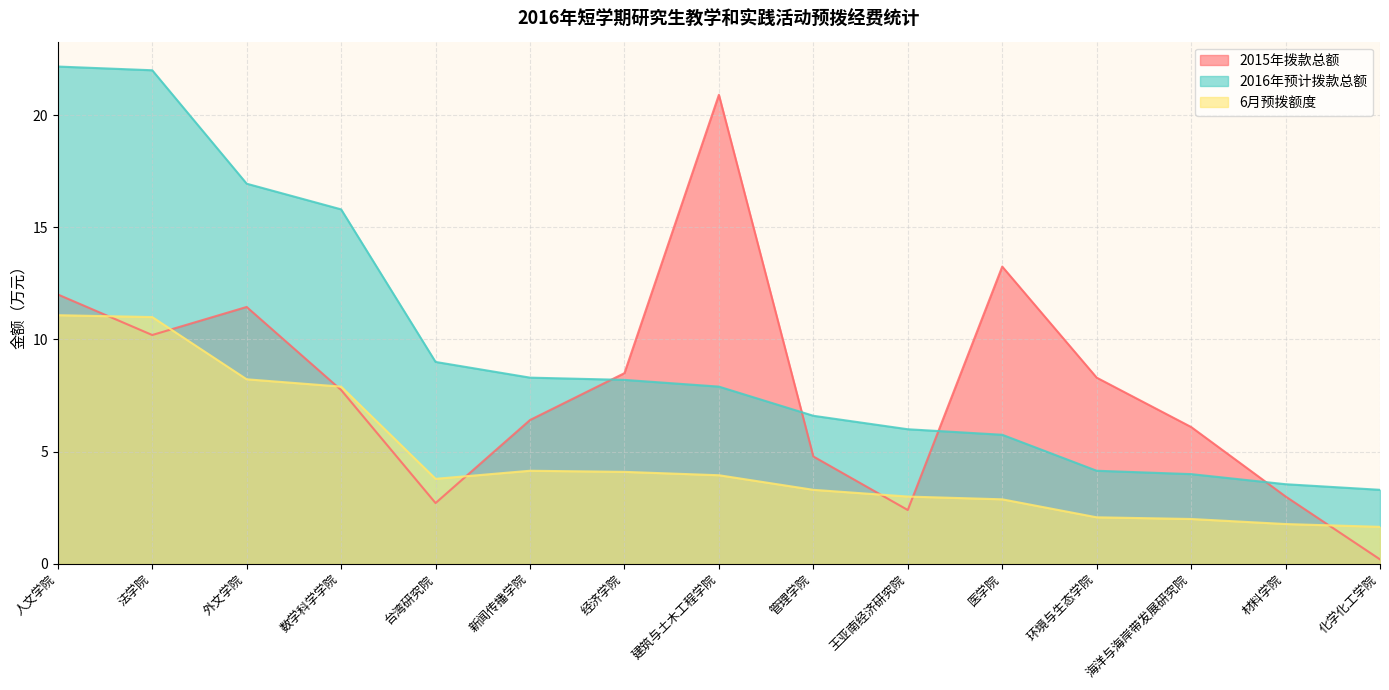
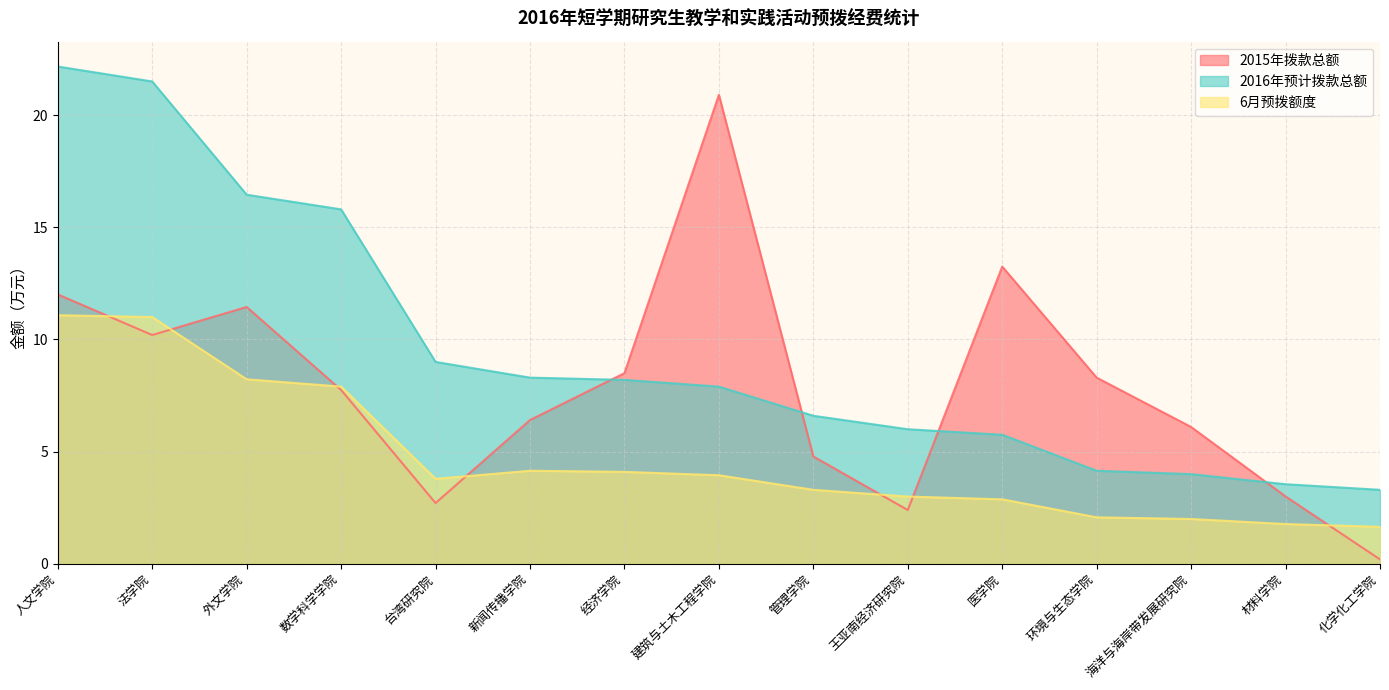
  {
    "2015年拨款总额": {
      "人文学院": 12.0,
      "法学院": 10.2,
      "外文学院": 11.5,
      "数学科学学院": 7.8,
      "台湾研究院": 2.7,
      "新闻传播学院": 6.4,
      "经济学院": 8.5,
      "建筑与土木工程学院": 20.9,
      "管理学院": 4.8,
      "王亚南经济研究院": 2.4,
      "医学院": 13.3,
      "环境与生态学院": 8.3,
      "海洋与海岸带发展研究院": 6.1,
      "材料学院": 3.0,
      "化学化工学院": 0.2
    },
    "2016年预计拨款总额": {
      "人文学院": 22.2,
-     "法学院": 22.0,
-     "外文学院": 16.9,
+     "法学院": 21.5,
+     "外文学院": 16.5,
      "数学科学学院": 15.8,
      "台湾研究院": 9.0,
      "新闻传播学院": 8.3,
      "经济学院": 8.2,
      "建筑与土木工程学院": 7.9,
      "管理学院": 6.6,
      "王亚南经济研究院": 6.0,
      "医学院": 5.8,
      "环境与生态学院": 4.2,
      "海洋与海岸带发展研究院": 4.0,
      "材料学院": 3.6,
      "化学化工学院": 3.3
    },
    "6月预拨额度": {
      "人文学院": 11.1,
      "法学院": 11.0,
      "外文学院": 8.2,
      "数学科学学院": 7.9,
      "台湾研究院": 3.8,
      "新闻传播学院": 4.2,
      "经济学院": 4.1,
      "建筑与土木工程学院": 4.0,
      "管理学院": 3.3,
      "王亚南经济研究院": 3.0,
      "医学院": 2.9,
      "环境与生态学院": 2.1,
      "海洋与海岸带发展研究院": 2.0,
      "材料学院": 1.8,
      "化学化工学院": 1.7
    }
  }
